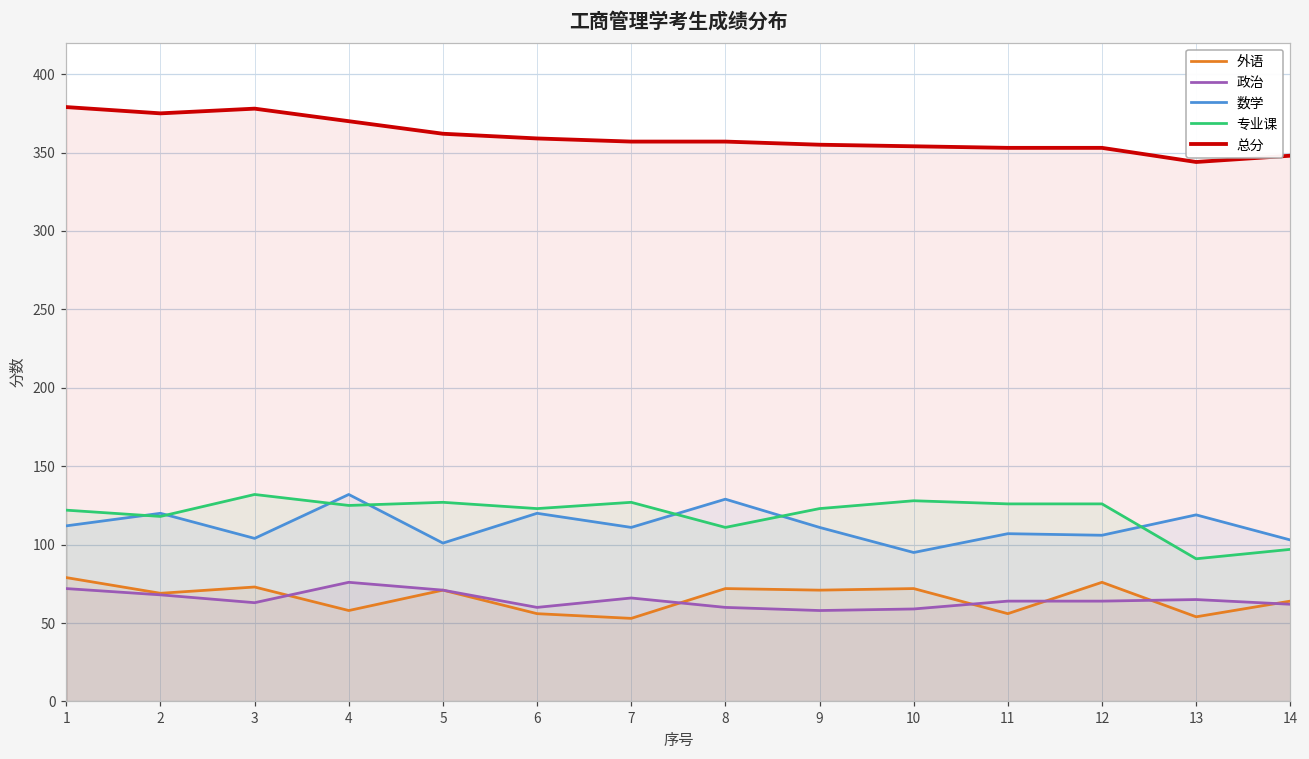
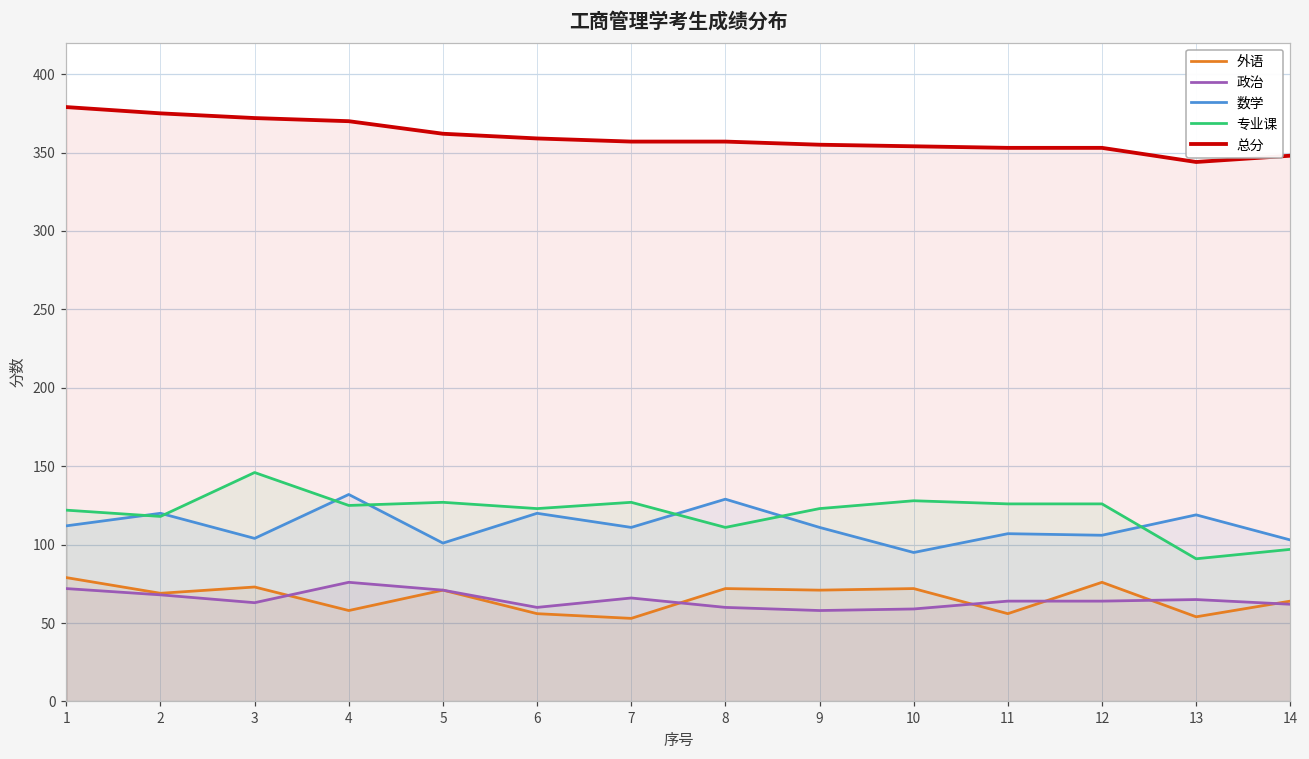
  {
    "外语": {
      "1": 79,
      "3": 73,
      "4": 58,
      "6": 56,
      "7": 53,
      "8": 72,
      "9": 71,
      "10": 72,
      "11": 56,
      "12": 76,
      "13": 54,
      "14": 64
    },
    "政治": {
      "1": 72,
      "3": 63,
      "4": 76,
      "6": 60,
      "7": 66,
      "8": 60,
      "9": 58,
      "10": 59,
      "11": 64,
      "12": 64,
      "13": 65,
      "14": 62
    },
    "数学": {
      "1": 112,
      "2": 120,
      "3": 104,
      "4": 132,
      "5": 101,
      "6": 120,
      "7": 111,
      "8": 129,
      "9": 111,
      "10": 95,
      "11": 107,
      "12": 106,
      "13": 119,
      "14": 103
    },
    "专业课": {
      "1": 122,
      "2": 118,
-     "3": 132,
+     "3": 146,
      "4": 125,
      "5": 127,
      "6": 123,
      "7": 127,
      "8": 111,
      "9": 123,
      "10": 128,
      "11": 126,
      "12": 126,
      "13": 91,
      "14": 97
    },
    "总分": {
      "1": 379,
      "2": 375,
-     "3": 378,
+     "3": 372,
      "4": 370,
      "5": 362,
      "6": 359,
      "7": 357,
      "8": 357,
      "9": 355,
      "10": 354,
      "11": 353,
      "12": 353,
      "13": 344,
      "14": 348
    }
  }
